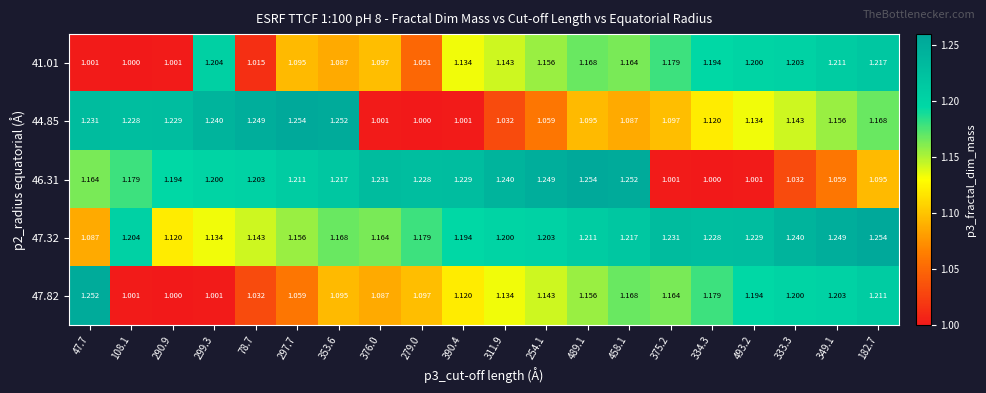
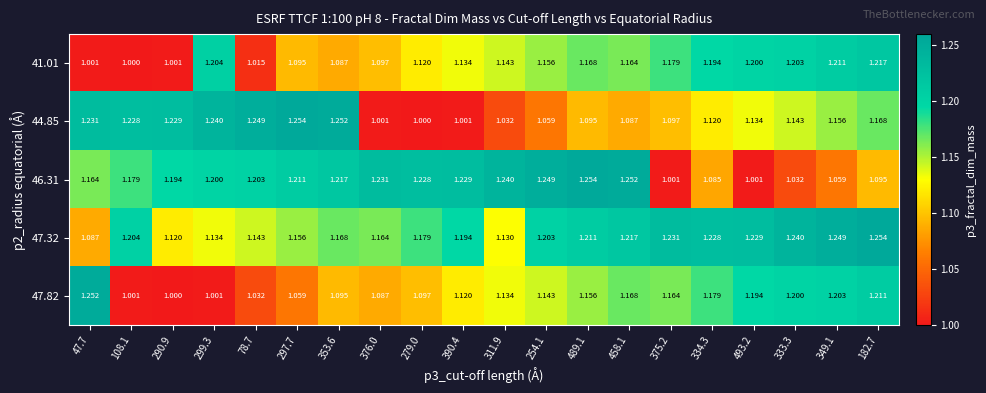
  {
    "41.01": {
      "47.7": 1.001,
      "108.1": 1.000,
      "290.9": 1.001,
      "299.3": 1.204,
      "78.7": 1.015,
      "297.7": 1.095,
      "353.6": 1.087,
      "376.0": 1.097,
-     "279.0": 1.051,
+     "279.0": 1.120,
      "390.4": 1.134,
      "311.9": 1.143,
      "254.1": 1.156,
      "489.1": 1.168,
      "458.1": 1.164,
      "375.2": 1.179,
      "334.3": 1.194,
      "493.2": 1.200,
      "333.3": 1.203,
      "349.1": 1.211,
      "182.7": 1.217
    },
    "44.85": {
      "47.7": 1.231,
      "108.1": 1.228,
      "290.9": 1.229,
      "299.3": 1.240,
      "78.7": 1.249,
      "297.7": 1.254,
      "353.6": 1.252,
      "376.0": 1.001,
      "279.0": 1.000,
      "390.4": 1.001,
      "311.9": 1.032,
      "254.1": 1.059,
      "489.1": 1.095,
      "458.1": 1.087,
      "375.2": 1.097,
      "334.3": 1.120,
      "493.2": 1.134,
      "333.3": 1.143,
      "349.1": 1.156,
      "182.7": 1.168
    },
    "46.31": {
      "47.7": 1.164,
      "108.1": 1.179,
      "290.9": 1.194,
      "299.3": 1.200,
      "78.7": 1.203,
      "297.7": 1.211,
      "353.6": 1.217,
      "376.0": 1.231,
      "279.0": 1.228,
      "390.4": 1.229,
      "311.9": 1.240,
      "254.1": 1.249,
      "489.1": 1.254,
      "458.1": 1.252,
      "375.2": 1.001,
-     "334.3": 1.000,
+     "334.3": 1.085,
      "493.2": 1.001,
      "333.3": 1.032,
      "349.1": 1.059,
      "182.7": 1.095
    },
    "47.32": {
      "47.7": 1.087,
      "108.1": 1.204,
      "290.9": 1.120,
      "299.3": 1.134,
      "78.7": 1.143,
      "297.7": 1.156,
      "353.6": 1.168,
      "376.0": 1.164,
      "279.0": 1.179,
      "390.4": 1.194,
-     "311.9": 1.200,
+     "311.9": 1.130,
      "254.1": 1.203,
      "489.1": 1.211,
      "458.1": 1.217,
      "375.2": 1.231,
      "334.3": 1.228,
      "493.2": 1.229,
      "333.3": 1.240,
      "349.1": 1.249,
      "182.7": 1.254
    },
    "47.82": {
      "47.7": 1.252,
      "108.1": 1.001,
      "290.9": 1.000,
      "299.3": 1.001,
      "78.7": 1.032,
      "297.7": 1.059,
      "353.6": 1.095,
      "376.0": 1.087,
      "279.0": 1.097,
      "390.4": 1.120,
      "311.9": 1.134,
      "254.1": 1.143,
      "489.1": 1.156,
      "458.1": 1.168,
      "375.2": 1.164,
      "334.3": 1.179,
      "493.2": 1.194,
      "333.3": 1.200,
      "349.1": 1.203,
      "182.7": 1.211
    }
  }
